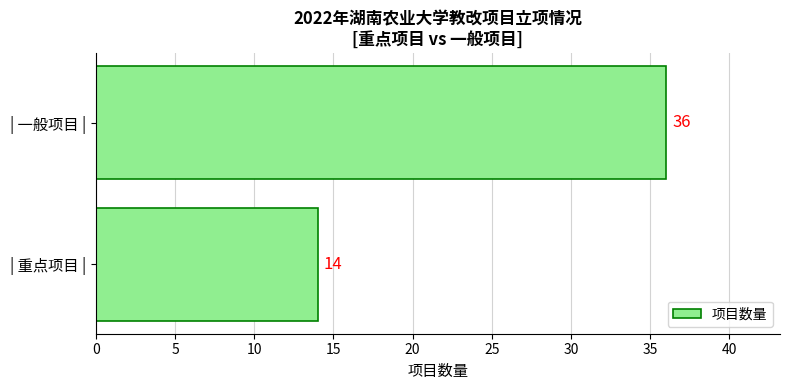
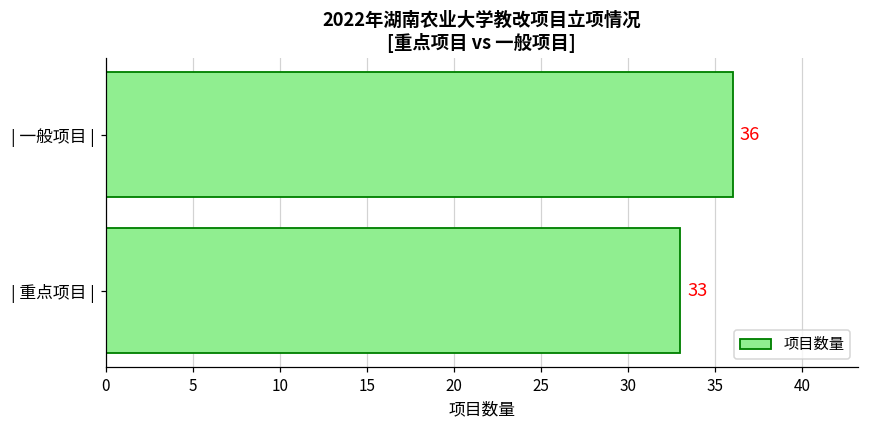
  {
    "| 一般项目 |": 36,
-   "| 重点项目 |": 14
+   "| 重点项目 |": 33
  }
